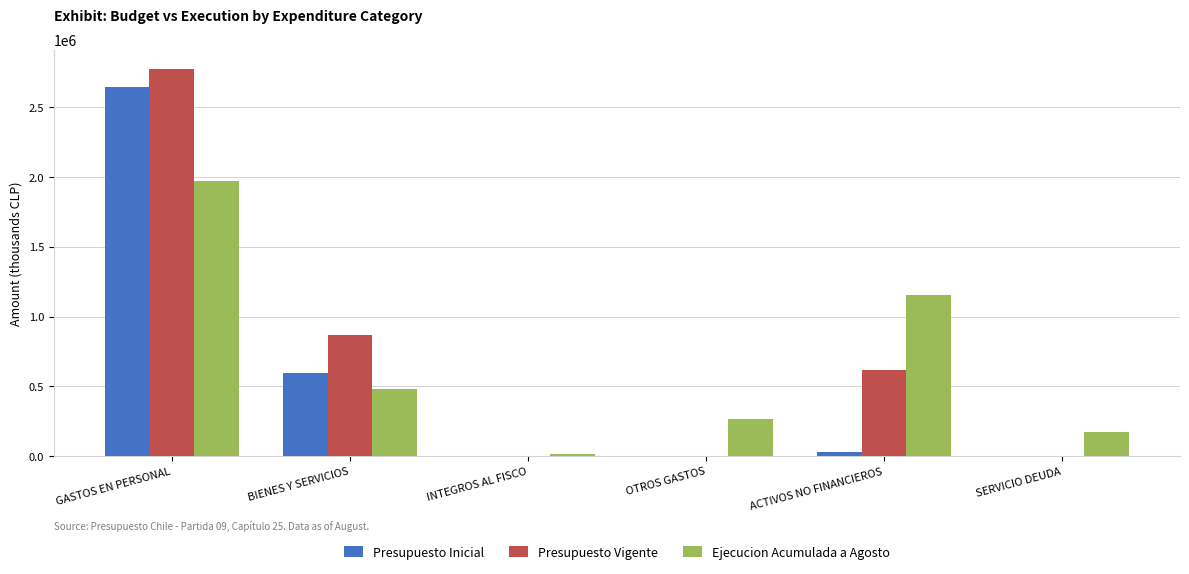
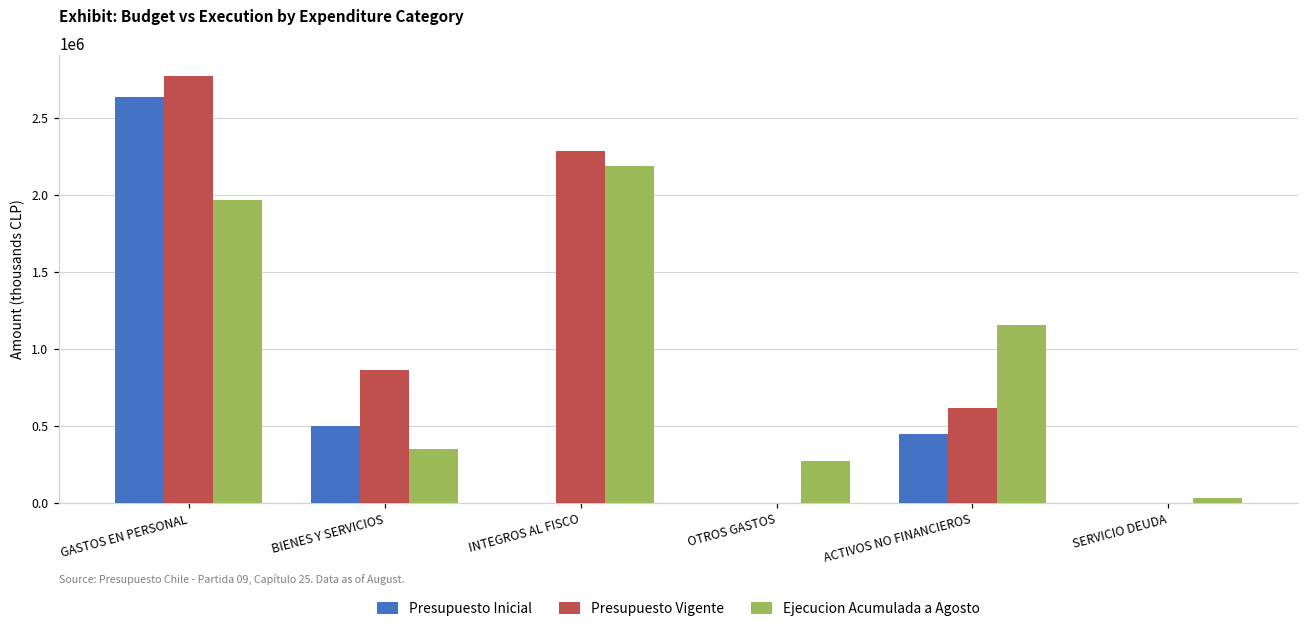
  {
    "Presupuesto Inicial": {
      "GASTOS EN PERSONAL": 2640000,
-     "BIENES Y SERVICIOS": 600000,
+     "BIENES Y SERVICIOS": 500000,
      "OTROS GASTOS": 0,
-     "ACTIVOS NO FINANCIEROS": 30000
+     "ACTIVOS NO FINANCIEROS": 450000
    },
    "Presupuesto Vigente": {
      "GASTOS EN PERSONAL": 2770000,
      "BIENES Y SERVICIOS": 870000,
-     "INTEGROS AL FISCO": 0,
+     "INTEGROS AL FISCO": 2290000,
      "OTROS GASTOS": 0,
      "ACTIVOS NO FINANCIEROS": 620000
    },
    "Ejecucion Acumulada a Agosto": {
      "GASTOS EN PERSONAL": 1970000,
-     "BIENES Y SERVICIOS": 480000,
-     "INTEGROS AL FISCO": 20000,
+     "BIENES Y SERVICIOS": 350000,
+     "INTEGROS AL FISCO": 2190000,
      "OTROS GASTOS": 270000,
      "ACTIVOS NO FINANCIEROS": 1150000,
-     "SERVICIO DEUDA": 170000
+     "SERVICIO DEUDA": 30000
    }
  }
